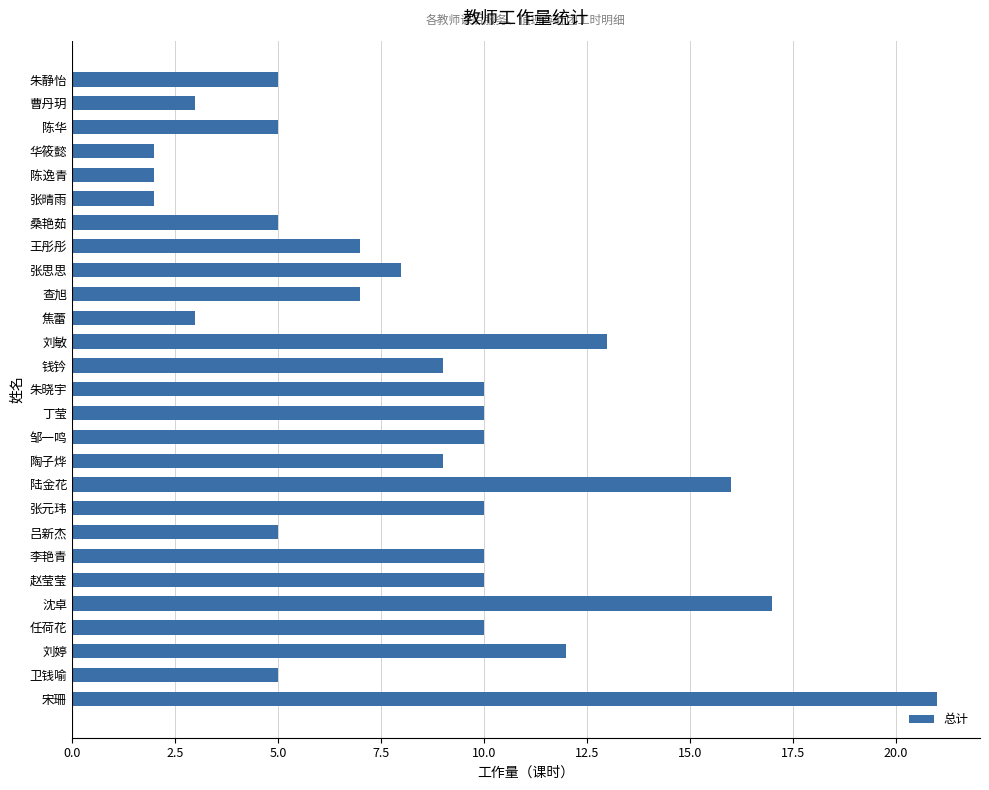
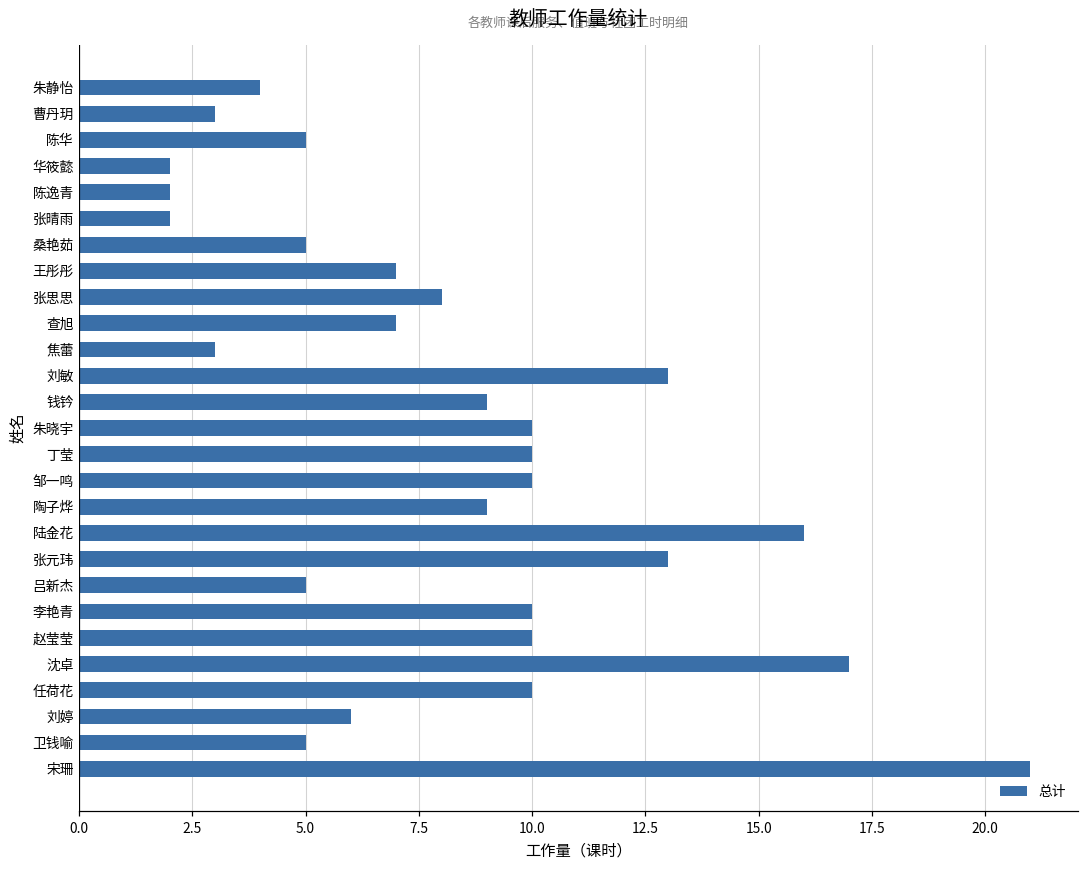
  {
-   "朱静怡": 5,
+   "朱静怡": 4,
    "曹丹玥": 3,
    "陈华": 5,
    "华筱懿": 2,
    "陈逸青": 2,
    "张晴雨": 2,
    "桑艳茹": 5,
    "王彤彤": 7,
    "张思思": 8,
    "查旭": 7,
    "焦蕾": 3,
    "刘敏": 13,
    "钱钤": 9,
    "朱晓宇": 10,
    "丁莹": 10,
    "邹一鸣": 10,
    "陶子烨": 9,
    "陆金花": 16,
-   "张元玮": 10,
+   "张元玮": 13,
    "吕新杰": 5,
    "李艳青": 10,
    "赵莹莹": 10,
    "沈卓": 17,
    "任荷花": 10,
-   "刘婷": 12,
+   "刘婷": 6,
    "卫钱喻": 5,
    "宋珊": 21
  }
